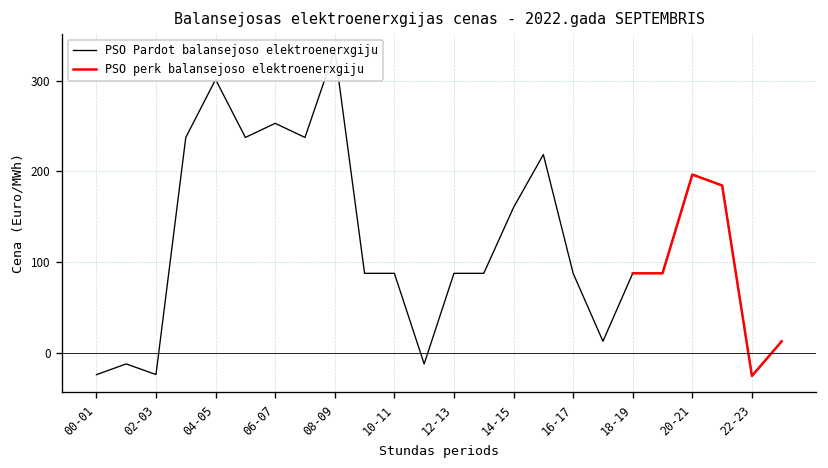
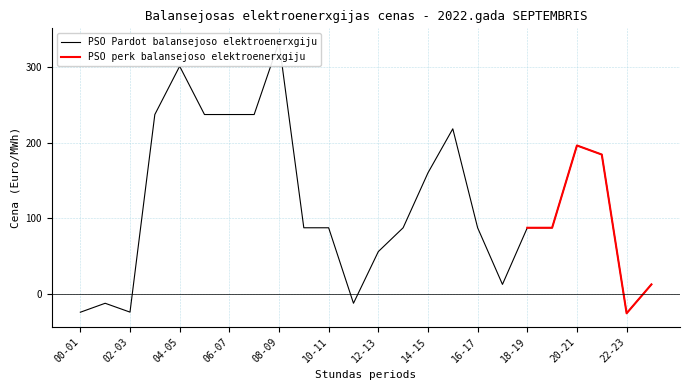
  {
    "PSO Pardot balansejoso elektroenerxgiju": {
      "00-01": -20,
      "02-03": -20,
      "04-05": 300,
-     "06-07": 250,
+     "06-07": 240,
      "10-11": 90,
-     "12-13": 90,
+     "12-13": 60,
      "14-15": 160,
      "16-17": 90
    }
  }
